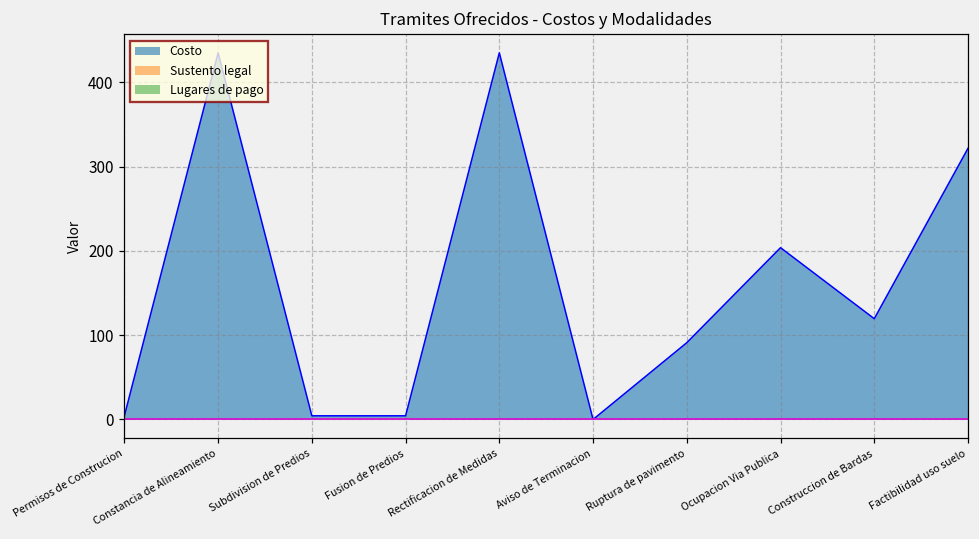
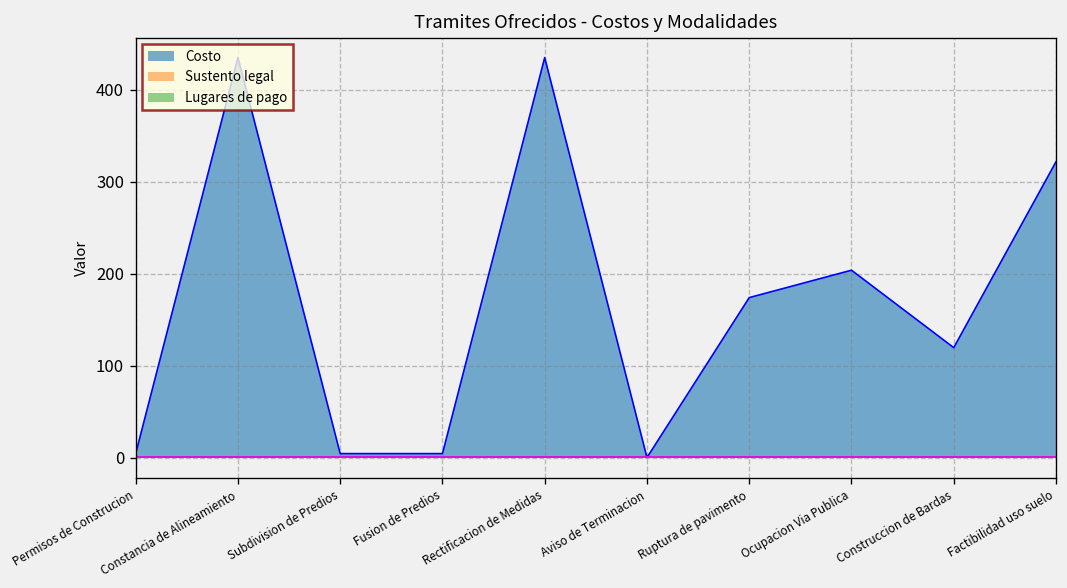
  {
    "Costo": {
      "Permisos de Construcion": 0,
      "Subdivision de Predios": 0,
      "Fusion de Predios": 0,
      "Rectificacion de Medidas": 440,
-     "Ruptura de pavimento": 90,
+     "Ruptura de pavimento": 170,
      "Ocupacion Via Publica": 200,
      "Construccion de Bardas": 120,
      "Factibilidad uso suelo": 320
    },
    "Lugares de pago": {
      "Permisos de Construcion": 0,
      "Constancia de Alineamiento": 0,
      "Subdivision de Predios": 0,
      "Fusion de Predios": 0,
      "Rectificacion de Medidas": 0,
      "Ruptura de pavimento": 0,
      "Ocupacion Via Publica": 0,
      "Construccion de Bardas": 0,
      "Factibilidad uso suelo": 0
    }
  }
